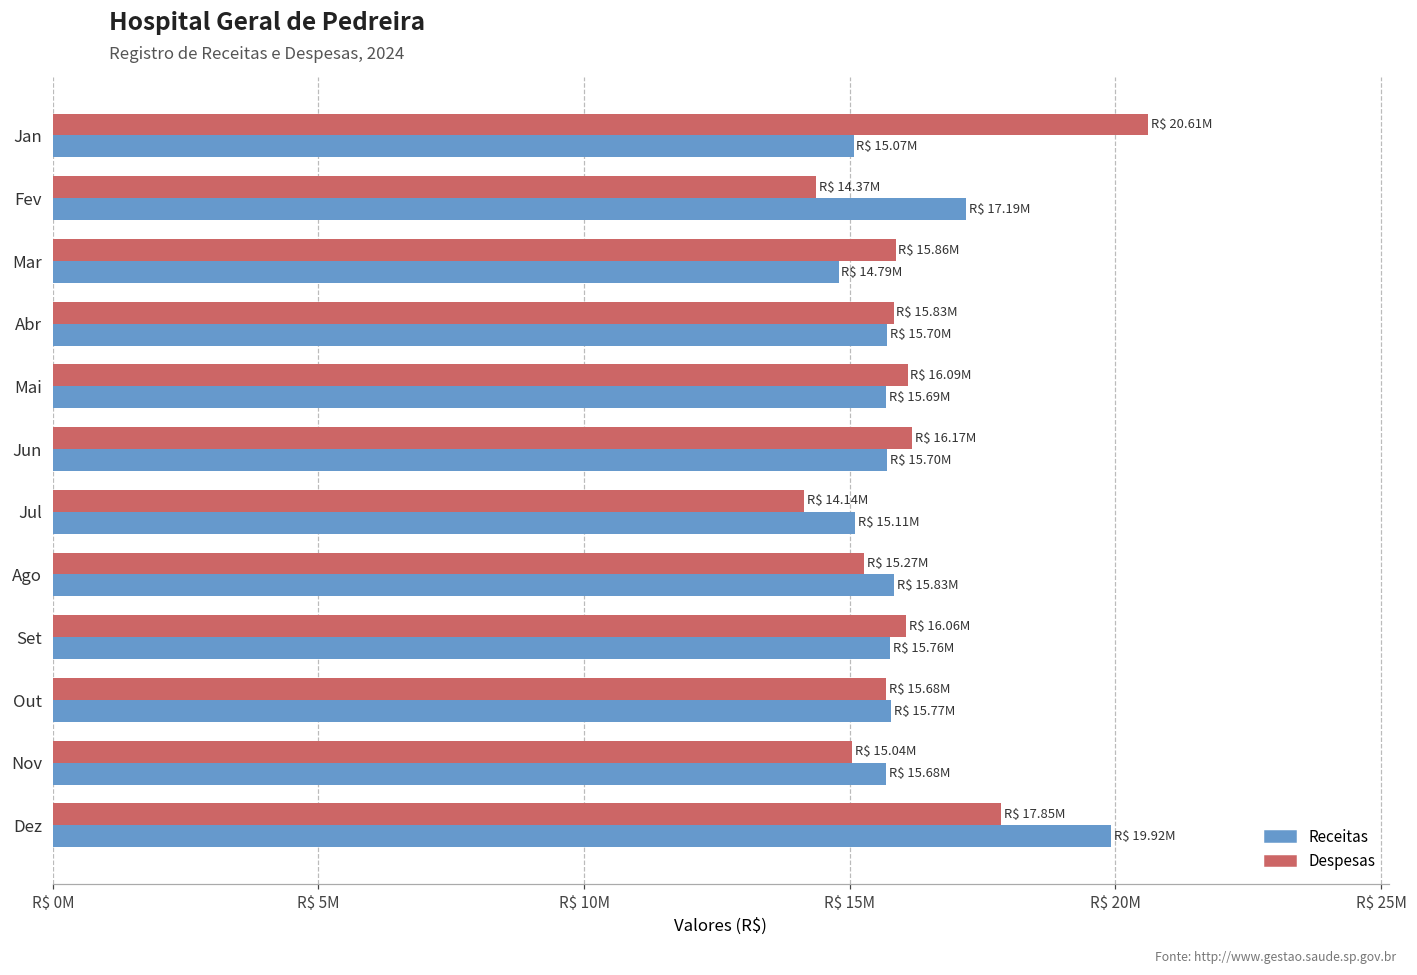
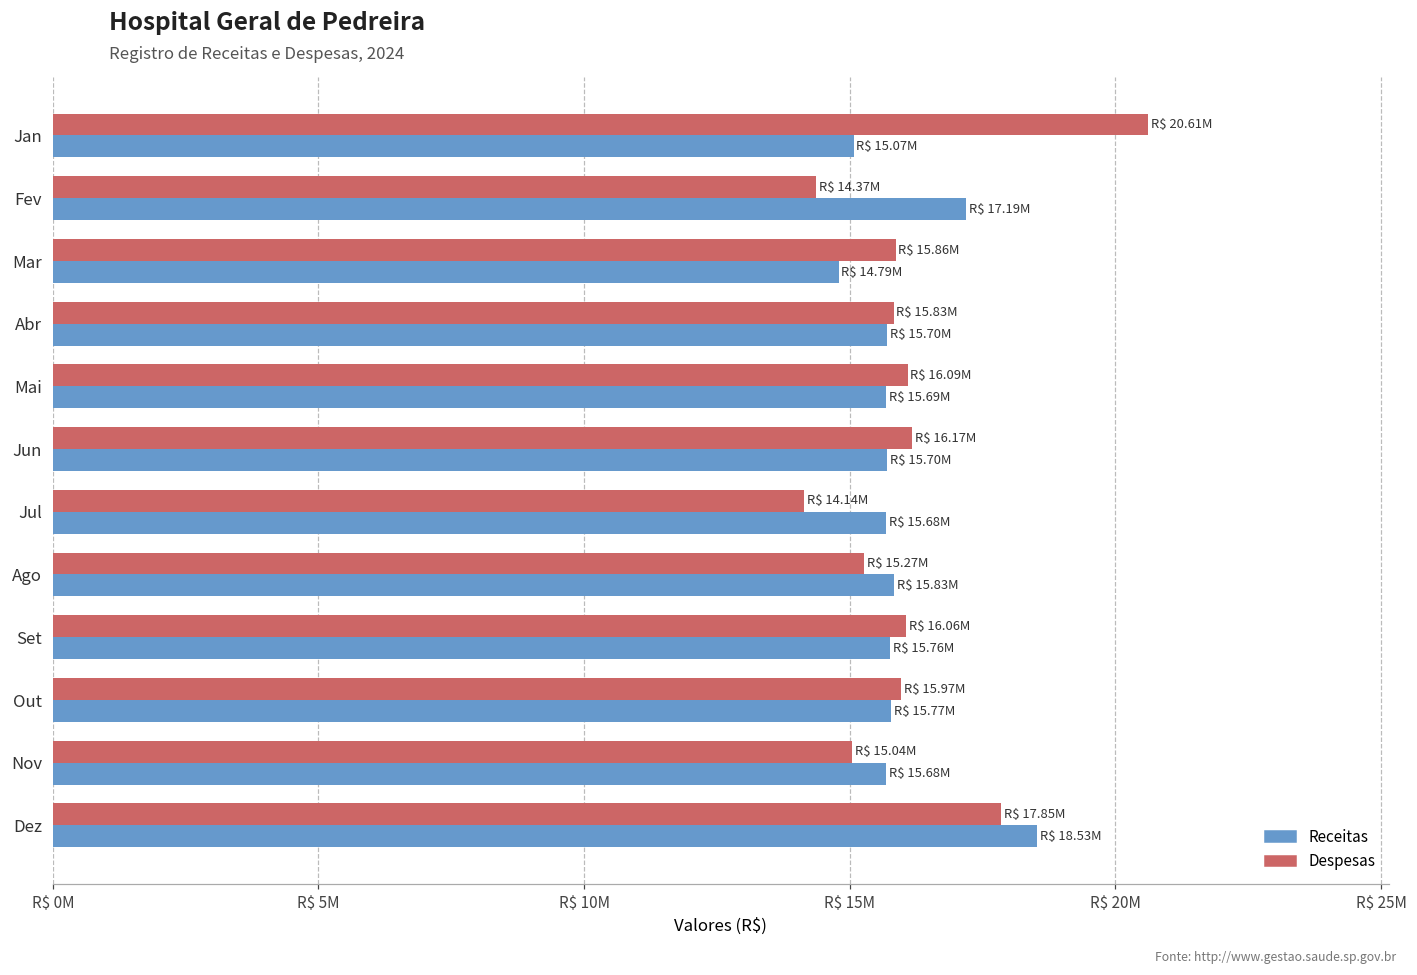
  {
    "Receitas": {
      "Jan": "15.07M",
      "Fev": "17.19M",
      "Mar": "14.79M",
      "Abr": "15.70M",
      "Mai": "15.69M",
      "Jun": "15.70M",
-     "Jul": "15.11M",
+     "Jul": "15.68M",
      "Ago": "15.83M",
      "Set": "15.76M",
      "Out": "15.77M",
      "Nov": "15.68M",
-     "Dez": "19.92M"
+     "Dez": "18.53M"
    },
    "Despesas": {
      "Jan": "20.61M",
      "Fev": "14.37M",
      "Mar": "15.86M",
      "Abr": "15.83M",
      "Mai": "16.09M",
      "Jun": "16.17M",
      "Jul": "14.14M",
      "Ago": "15.27M",
      "Set": "16.06M",
-     "Out": "15.68M",
+     "Out": "15.97M",
      "Nov": "15.04M",
      "Dez": "17.85M"
    }
  }
